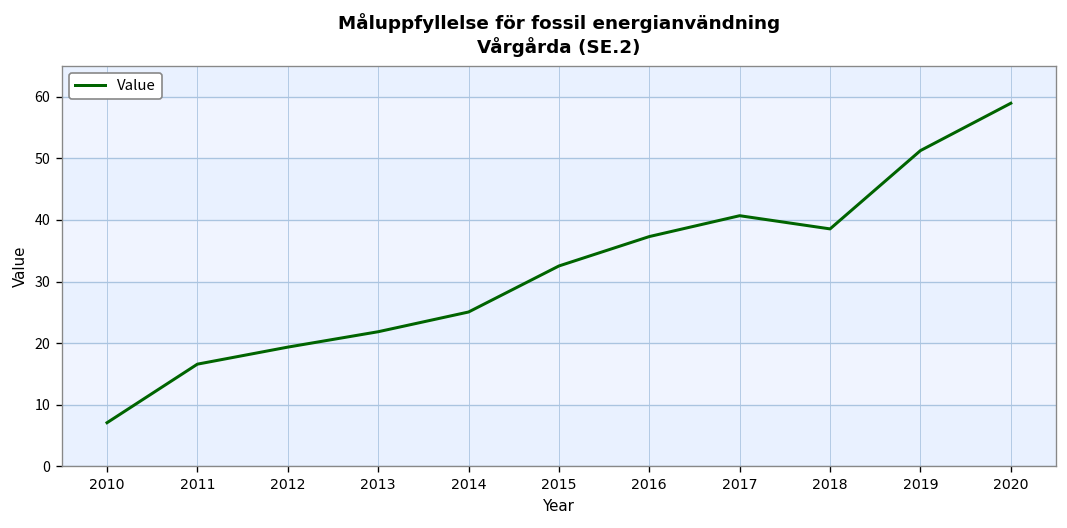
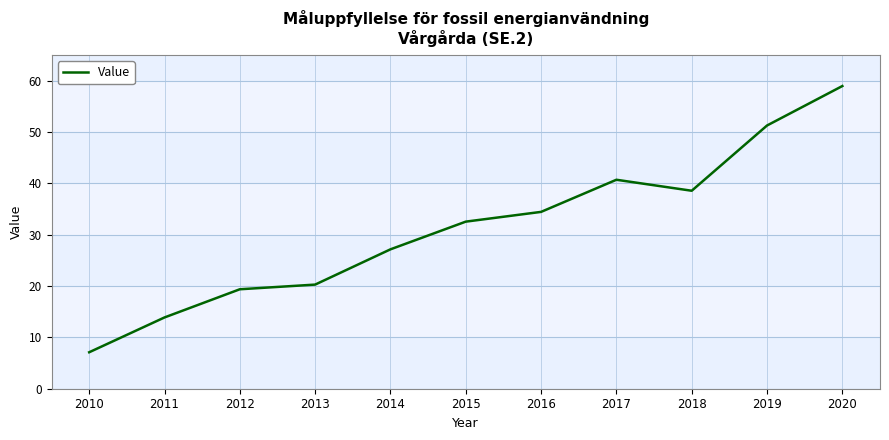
  {
    "2010": 7,
-   "2011": 17,
+   "2011": 14,
    "2012": 19,
-   "2013": 22,
-   "2014": 25,
+   "2013": 20,
+   "2014": 27,
    "2015": 33,
-   "2016": 37,
+   "2016": 34,
    "2017": 41,
    "2018": 39,
    "2019": 51,
    "2020": 59
  }
